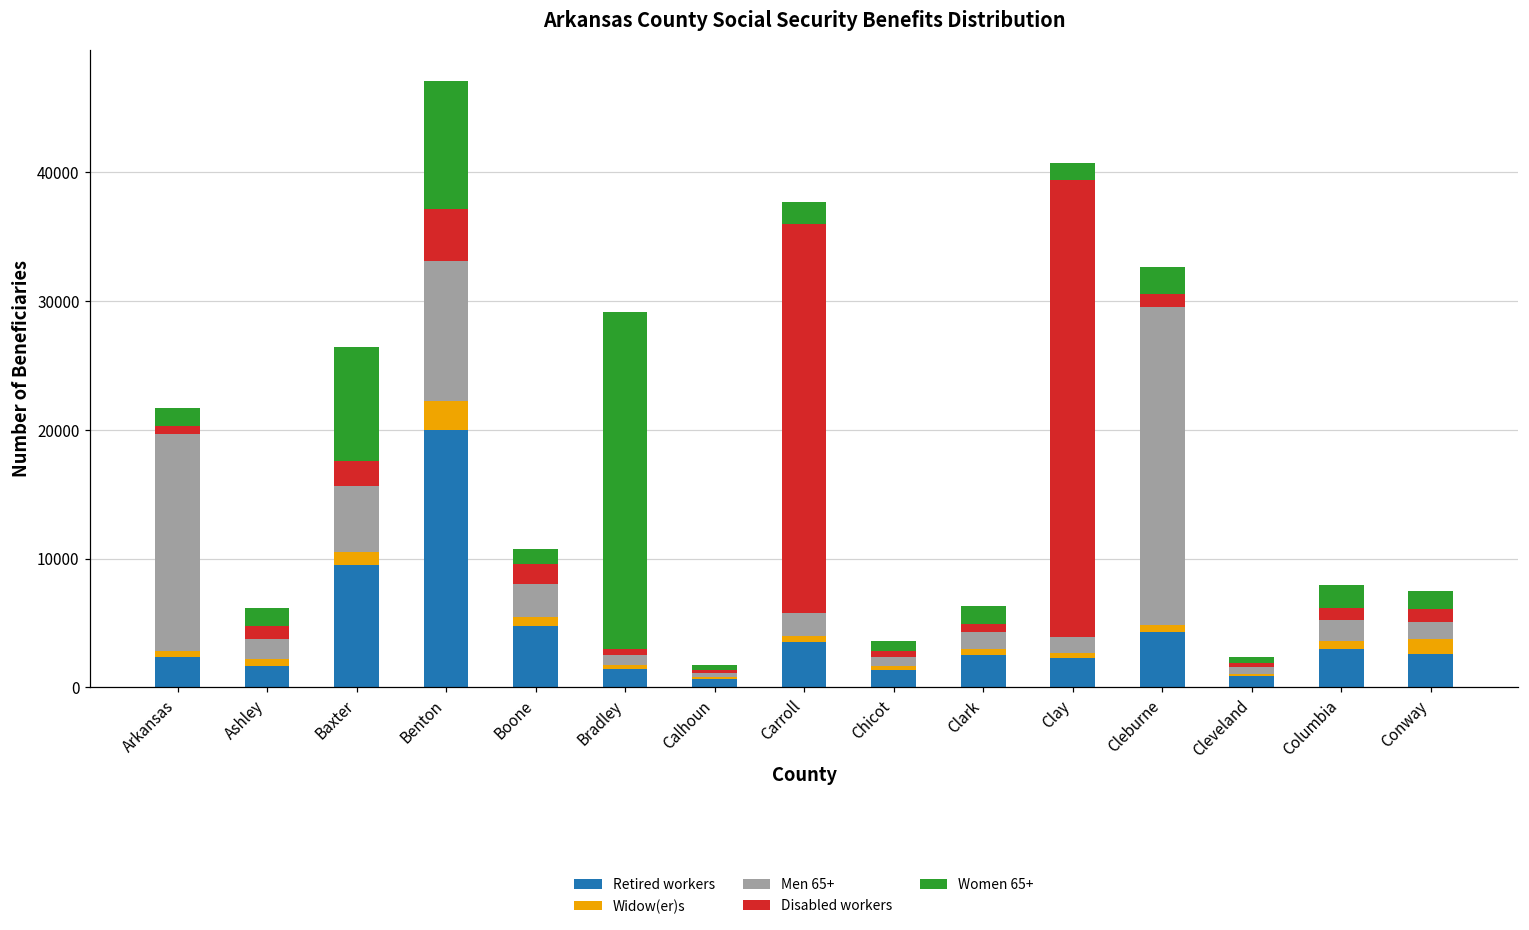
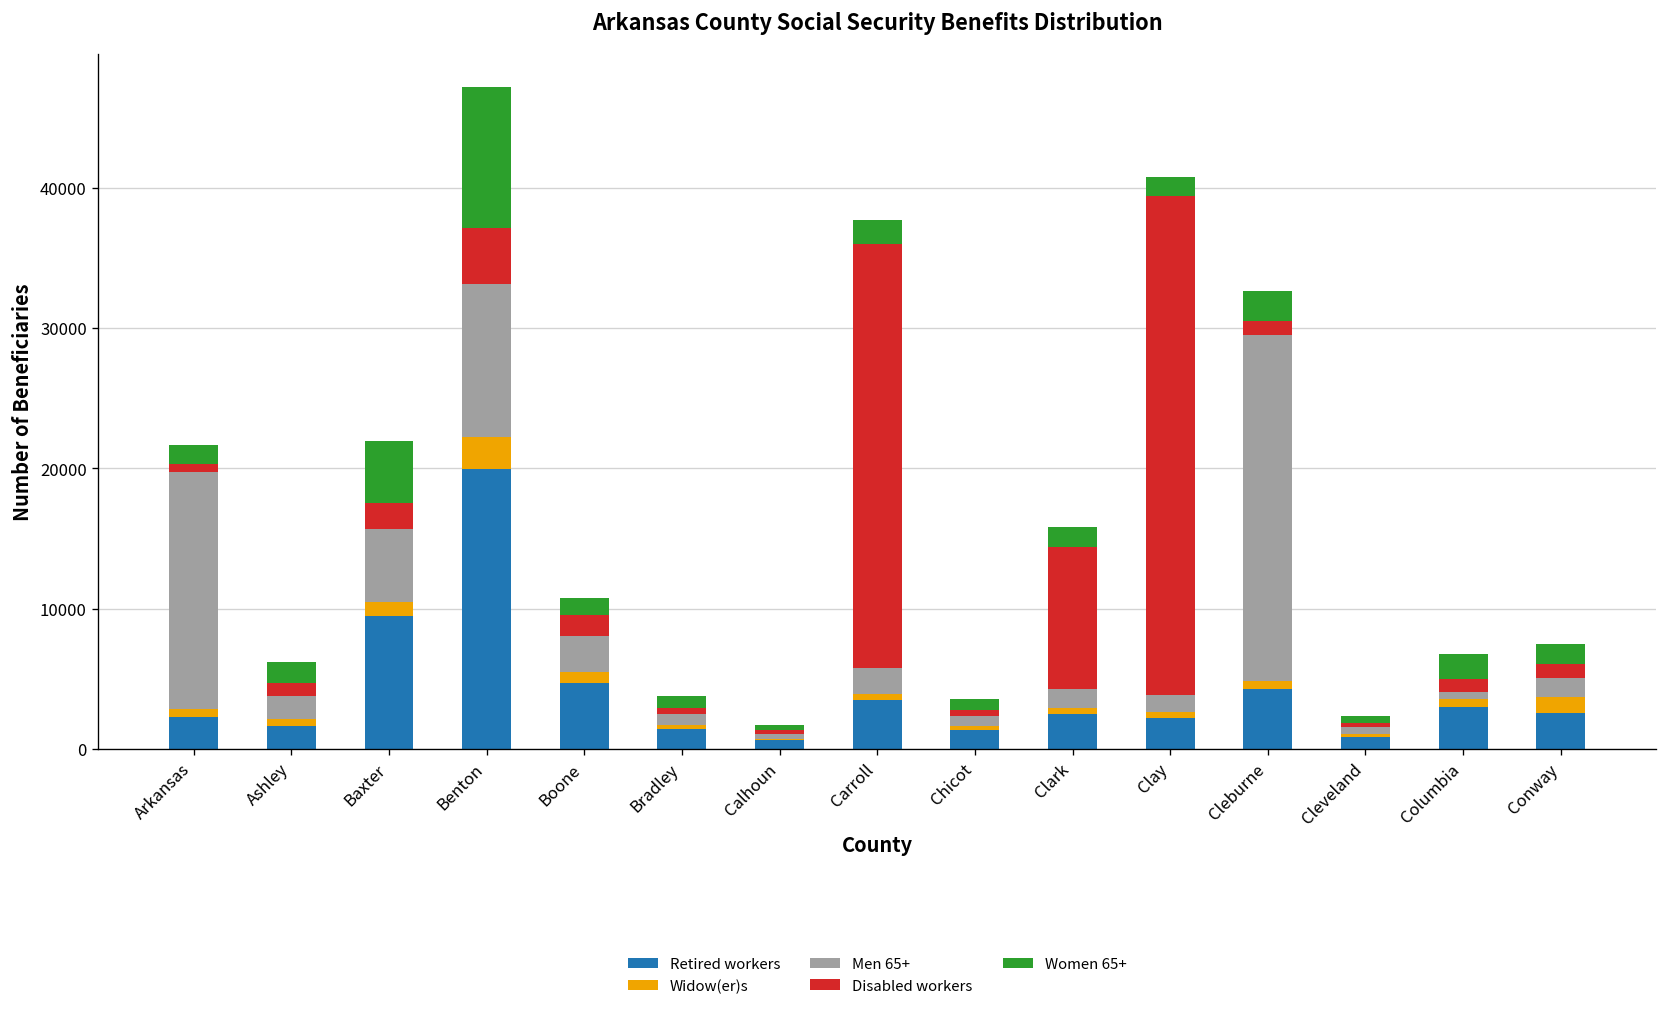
  {
    "Retired workers": {
      "Arkansas": 2300,
      "Ashley": 1600,
      "Baxter": 9500,
      "Benton": 20000,
      "Boone": 4700,
      "Bradley": 1400,
      "Calhoun": 600,
      "Carroll": 3500,
      "Chicot": 1400,
      "Clark": 2500,
      "Clay": 2200,
      "Cleburne": 4300,
      "Cleveland": 900,
      "Columbia": 3000,
      "Conway": 2600
    },
    "Widow(er)s": {
      "Arkansas": 500,
      "Ashley": 600,
      "Baxter": 1000,
      "Benton": 2300,
      "Boone": 700,
      "Bradley": 300,
      "Carroll": 400,
      "Chicot": 300,
      "Clark": 400,
      "Clay": 400,
      "Cleburne": 600,
      "Columbia": 600,
      "Conway": 1200
    },
    "Men 65+": {
      "Arkansas": 16900,
      "Ashley": 1600,
      "Baxter": 5200,
      "Benton": 10900,
      "Boone": 2600,
      "Bradley": 800,
      "Calhoun": 400,
      "Carroll": 1900,
      "Chicot": 700,
      "Clark": 1300,
      "Clay": 1200,
      "Cleburne": 24600,
      "Cleveland": 500,
-     "Columbia": 1600,
+     "Columbia": 500,
      "Conway": 1400
    },
    "Disabled workers": {
      "Arkansas": 600,
      "Ashley": 1000,
      "Baxter": 1900,
      "Benton": 4000,
      "Boone": 1500,
      "Bradley": 400,
      "Calhoun": 200,
      "Carroll": 30200,
      "Chicot": 500,
-     "Clark": 600,
+     "Clark": 10100,
      "Clay": 35500,
      "Cleburne": 1000,
      "Cleveland": 300,
      "Columbia": 1000,
      "Conway": 1000
    },
    "Women 65+": {
      "Arkansas": 1400,
      "Ashley": 1400,
-     "Baxter": 8900,
+     "Baxter": 4400,
      "Benton": 10000,
      "Boone": 1200,
-     "Bradley": 26200,
+     "Bradley": 900,
      "Calhoun": 400,
      "Carroll": 1700,
      "Chicot": 800,
      "Clark": 1400,
      "Clay": 1300,
      "Cleburne": 2100,
      "Cleveland": 500,
      "Columbia": 1800,
      "Conway": 1400
    }
  }
